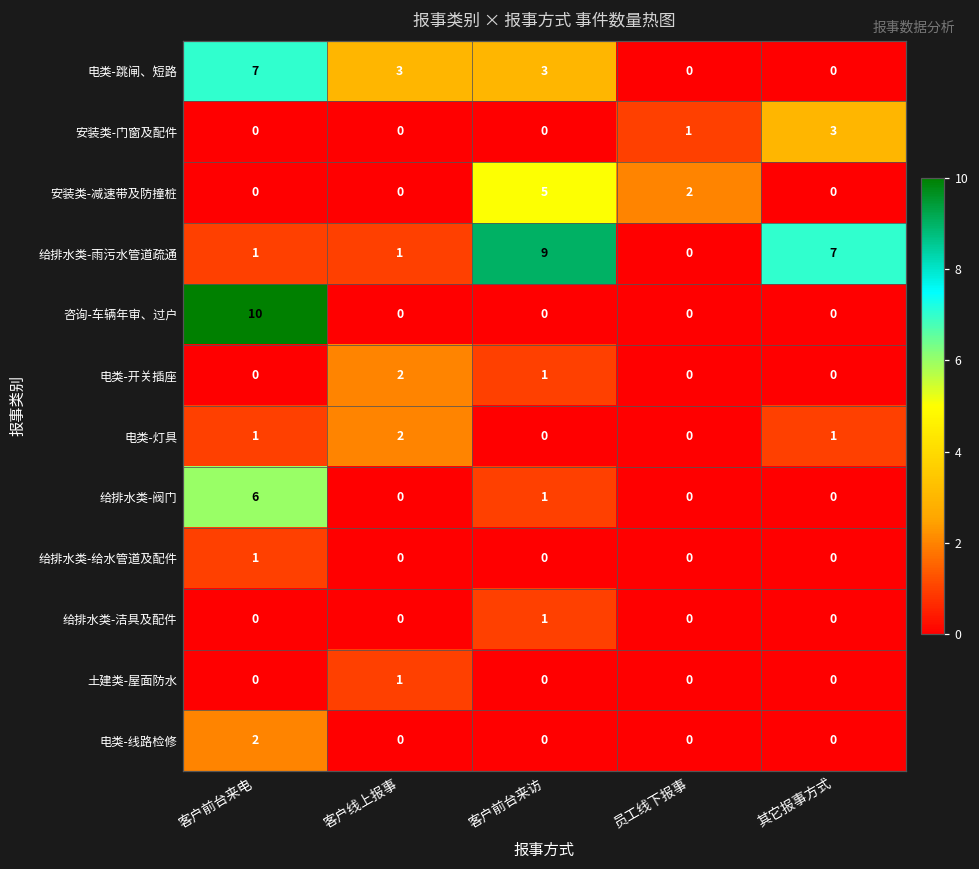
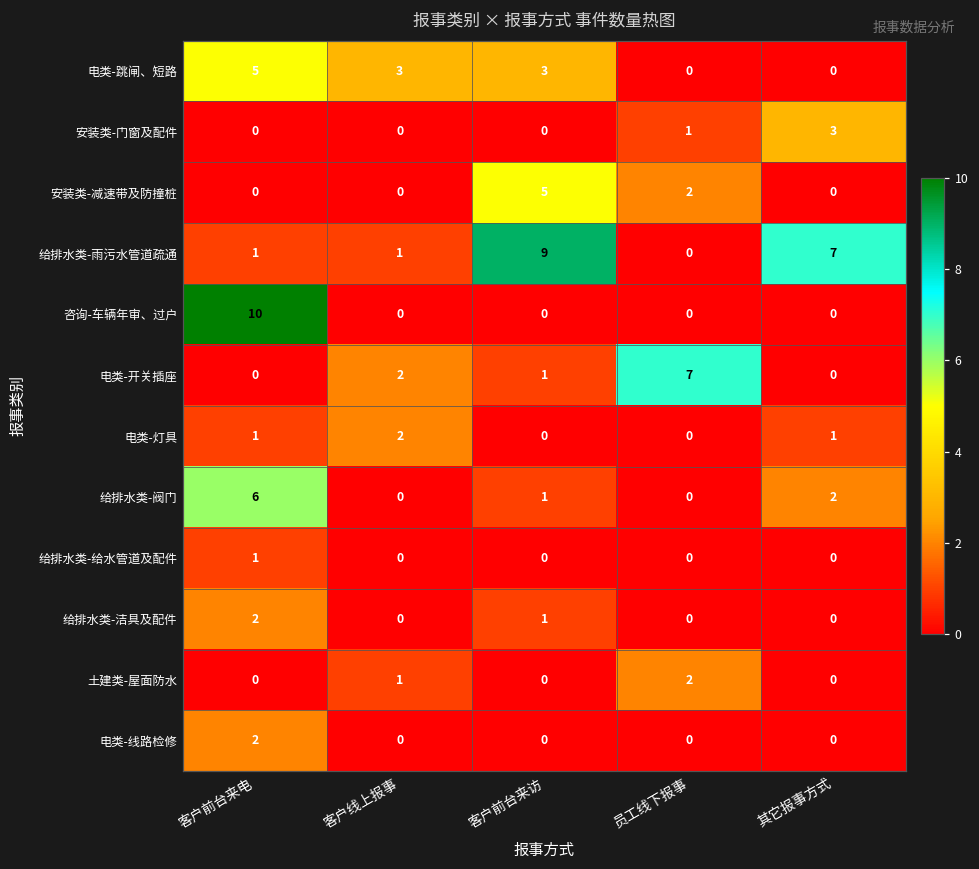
  {
    "电类-跳闸、短路": {
-     "客户前台来电": 7,
+     "客户前台来电": 5,
      "客户线上报事": 3,
      "客户前台来访": 3,
      "员工线下报事": 0,
      "其它报事方式": 0
    },
    "安装类-门窗及配件": {
      "客户前台来电": 0,
      "客户线上报事": 0,
      "客户前台来访": 0,
      "员工线下报事": 1,
      "其它报事方式": 3
    },
    "安装类-减速带及防撞桩": {
      "客户前台来电": 0,
      "客户线上报事": 0,
      "客户前台来访": 5,
      "员工线下报事": 2,
      "其它报事方式": 0
    },
    "给排水类-雨污水管道疏通": {
      "客户前台来电": 1,
      "客户线上报事": 1,
      "客户前台来访": 9,
      "员工线下报事": 0,
      "其它报事方式": 7
    },
    "咨询-车辆年审、过户": {
      "客户前台来电": 10,
      "客户线上报事": 0,
      "客户前台来访": 0,
      "员工线下报事": 0,
      "其它报事方式": 0
    },
    "电类-开关插座": {
      "客户前台来电": 0,
      "客户线上报事": 2,
      "客户前台来访": 1,
-     "员工线下报事": 0,
+     "员工线下报事": 7,
      "其它报事方式": 0
    },
    "电类-灯具": {
      "客户前台来电": 1,
      "客户线上报事": 2,
      "客户前台来访": 0,
      "员工线下报事": 0,
      "其它报事方式": 1
    },
    "给排水类-阀门": {
      "客户前台来电": 6,
      "客户线上报事": 0,
      "客户前台来访": 1,
      "员工线下报事": 0,
-     "其它报事方式": 0
+     "其它报事方式": 2
    },
    "给排水类-给水管道及配件": {
      "客户前台来电": 1,
      "客户线上报事": 0,
      "客户前台来访": 0,
      "员工线下报事": 0,
      "其它报事方式": 0
    },
    "给排水类-洁具及配件": {
-     "客户前台来电": 0,
+     "客户前台来电": 2,
      "客户线上报事": 0,
      "客户前台来访": 1,
      "员工线下报事": 0,
      "其它报事方式": 0
    },
    "土建类-屋面防水": {
      "客户前台来电": 0,
      "客户线上报事": 1,
      "客户前台来访": 0,
-     "员工线下报事": 0,
+     "员工线下报事": 2,
      "其它报事方式": 0
    },
    "电类-线路检修": {
      "客户前台来电": 2,
      "客户线上报事": 0,
      "客户前台来访": 0,
      "员工线下报事": 0,
      "其它报事方式": 0
    }
  }
